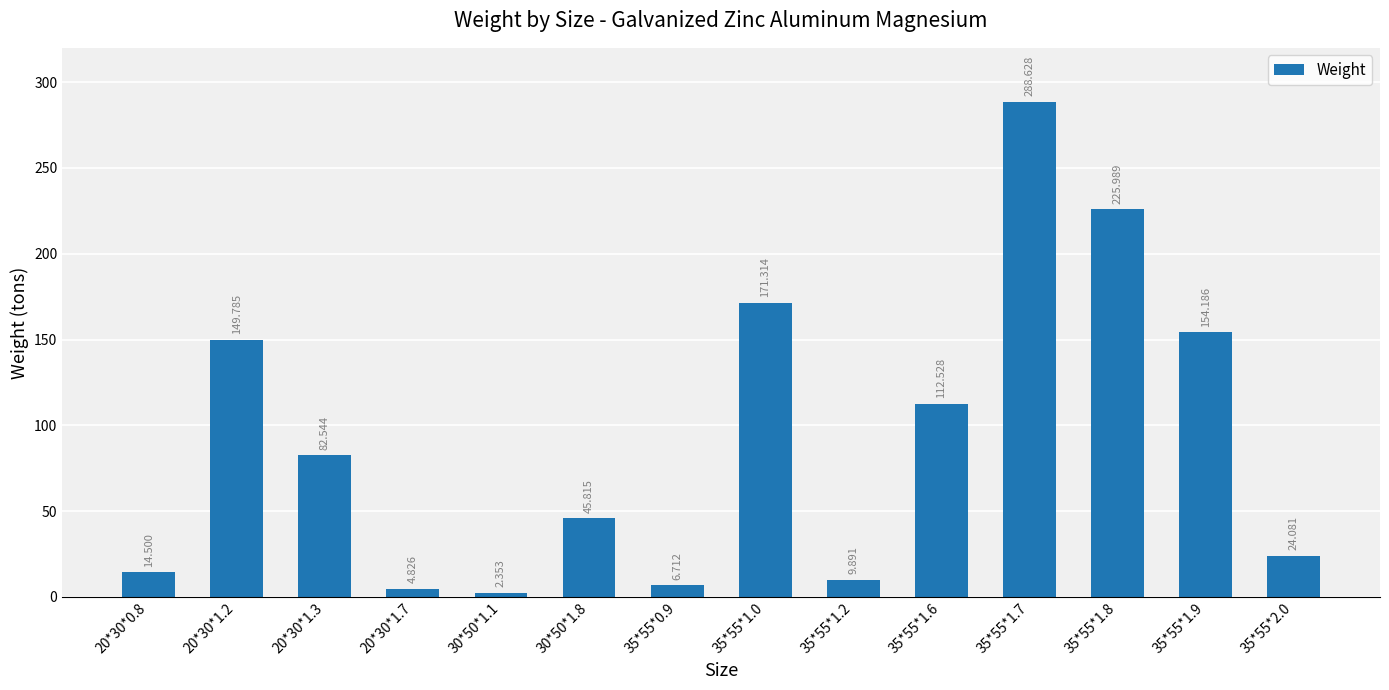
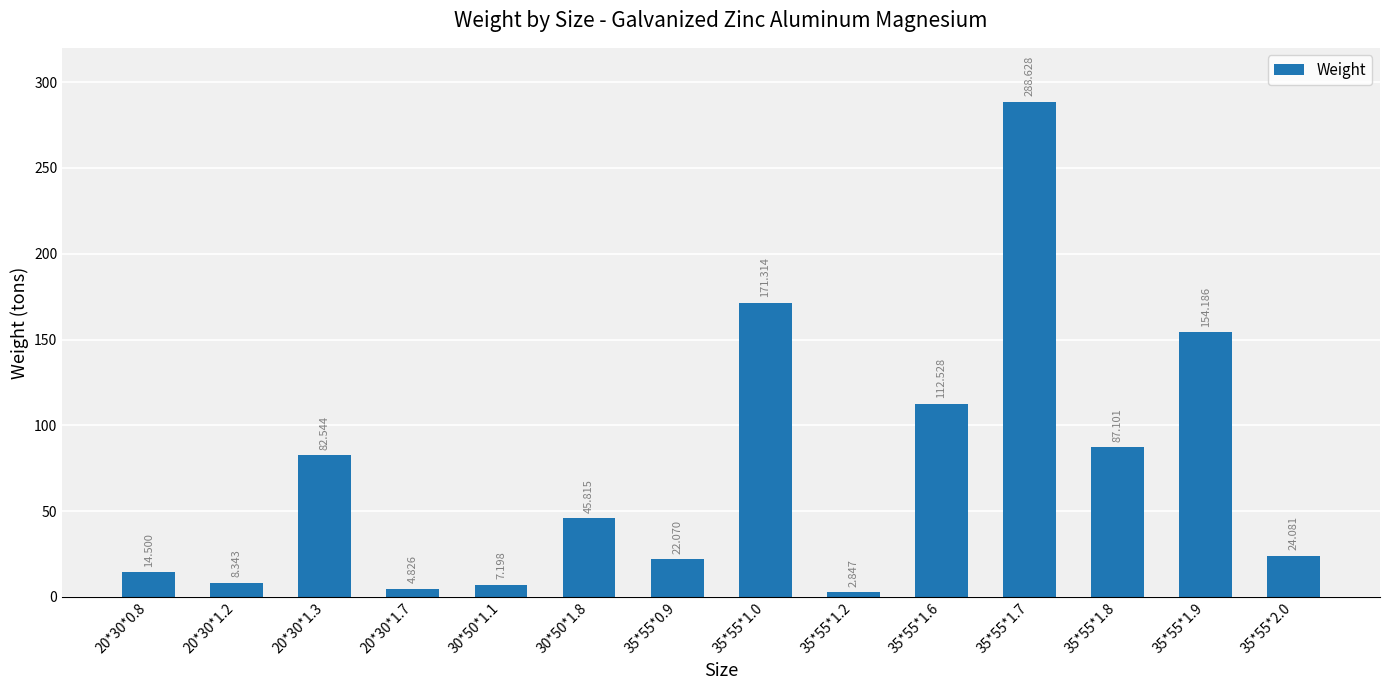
  {
    "20*30*0.8": 14.500,
-   "20*30*1.2": 149.785,
+   "20*30*1.2": 8.343,
    "20*30*1.3": 82.544,
    "20*30*1.7": 4.826,
-   "30*50*1.1": 2.353,
+   "30*50*1.1": 7.198,
    "30*50*1.8": 45.815,
-   "35*55*0.9": 6.712,
+   "35*55*0.9": 22.070,
    "35*55*1.0": 171.314,
-   "35*55*1.2": 9.891,
+   "35*55*1.2": 2.847,
    "35*55*1.6": 112.528,
    "35*55*1.7": 288.628,
-   "35*55*1.8": 225.989,
+   "35*55*1.8": 87.101,
    "35*55*1.9": 154.186,
    "35*55*2.0": 24.081
  }
